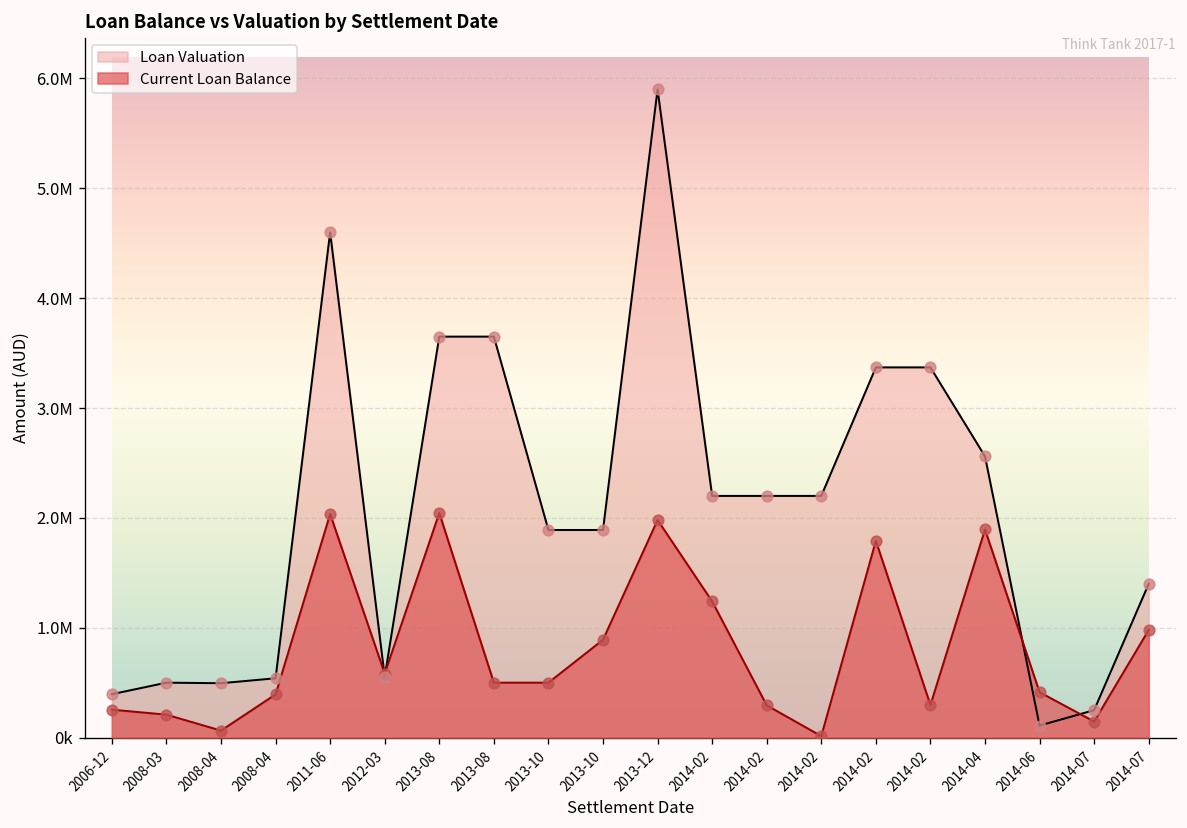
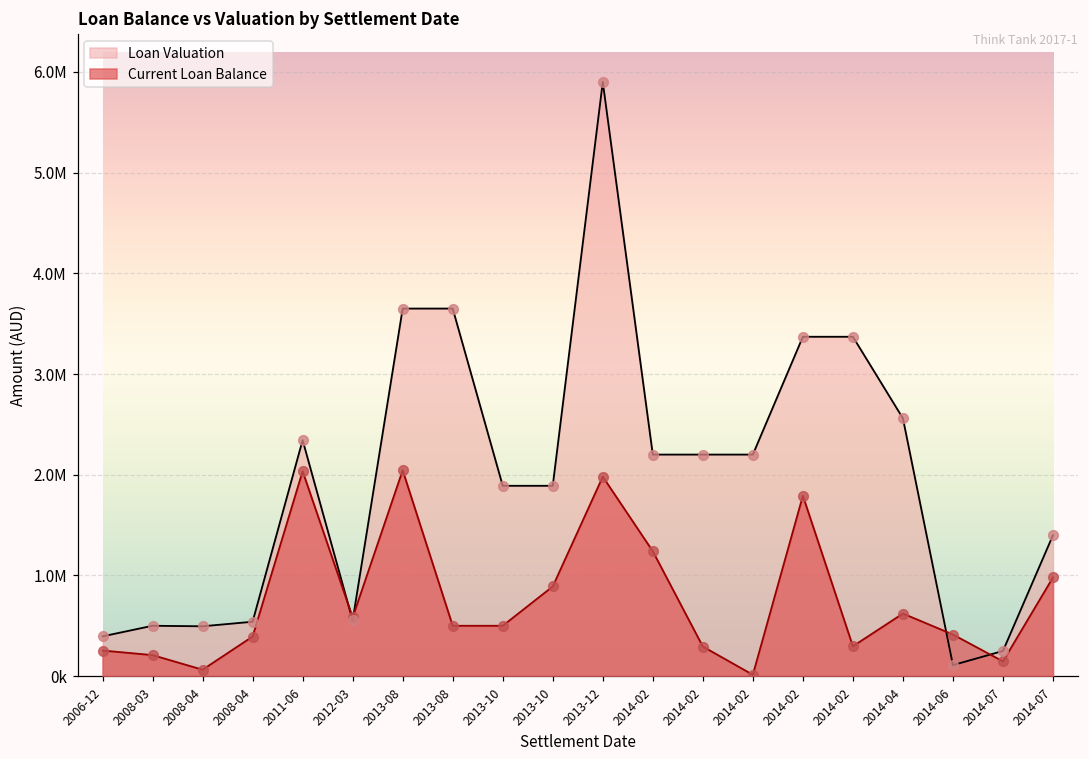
  {
    "Loan Valuation": {
      "2006-12": 400000,
      "2008-03": 500000,
-     "2011-06": 4600000,
+     "2011-06": 2300000,
      "2012-03": 600000,
      "2013-12": 5900000,
      "2014-04": 2600000,
      "2014-06": 100000
    },
    "Current Loan Balance": {
      "2006-12": 300000,
      "2008-03": 200000,
      "2011-06": 2000000,
      "2012-03": 600000,
      "2013-12": 2000000,
-     "2014-04": 1900000,
+     "2014-04": 600000,
      "2014-06": 400000
    }
  }
